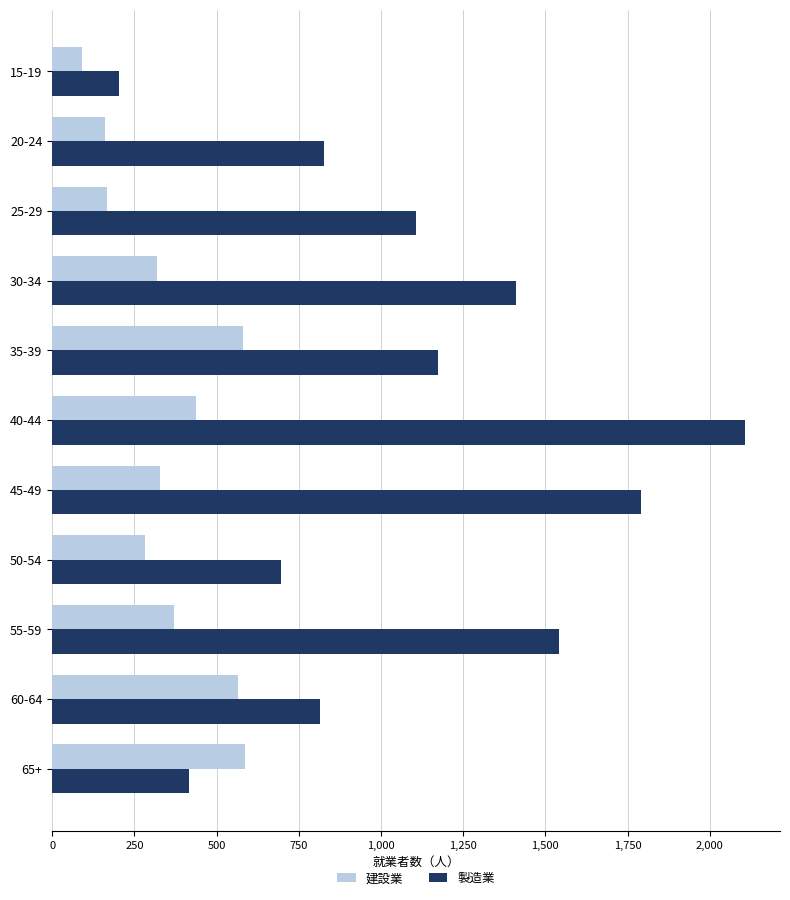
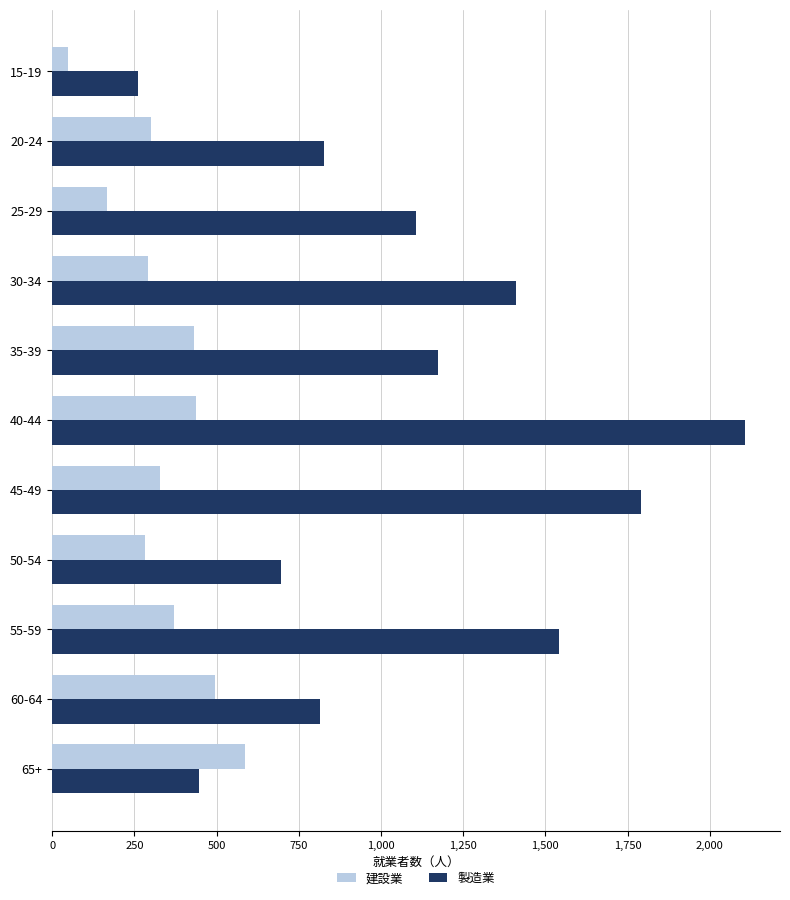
  {
    "建設業": {
-     "15-19": "90",
-     "20-24": "160",
+     "15-19": "50",
+     "20-24": "300",
      "25-29": "170",
-     "30-34": "320",
-     "35-39": "580",
+     "30-34": "290",
+     "35-39": "430",
      "40-44": "440",
      "45-49": "330",
      "50-54": "280",
      "55-59": "370",
-     "60-64": "560",
+     "60-64": "500",
      "65+": "590"
    },
    "製造業": {
-     "15-19": "200",
+     "15-19": "260",
      "20-24": "830",
      "25-29": "1,110",
      "30-34": "1,410",
      "35-39": "1,170",
      "40-44": "2,110",
      "45-49": "1,790",
      "50-54": "700",
      "55-59": "1,540",
      "60-64": "810",
-     "65+": "420"
+     "65+": "450"
    }
  }
